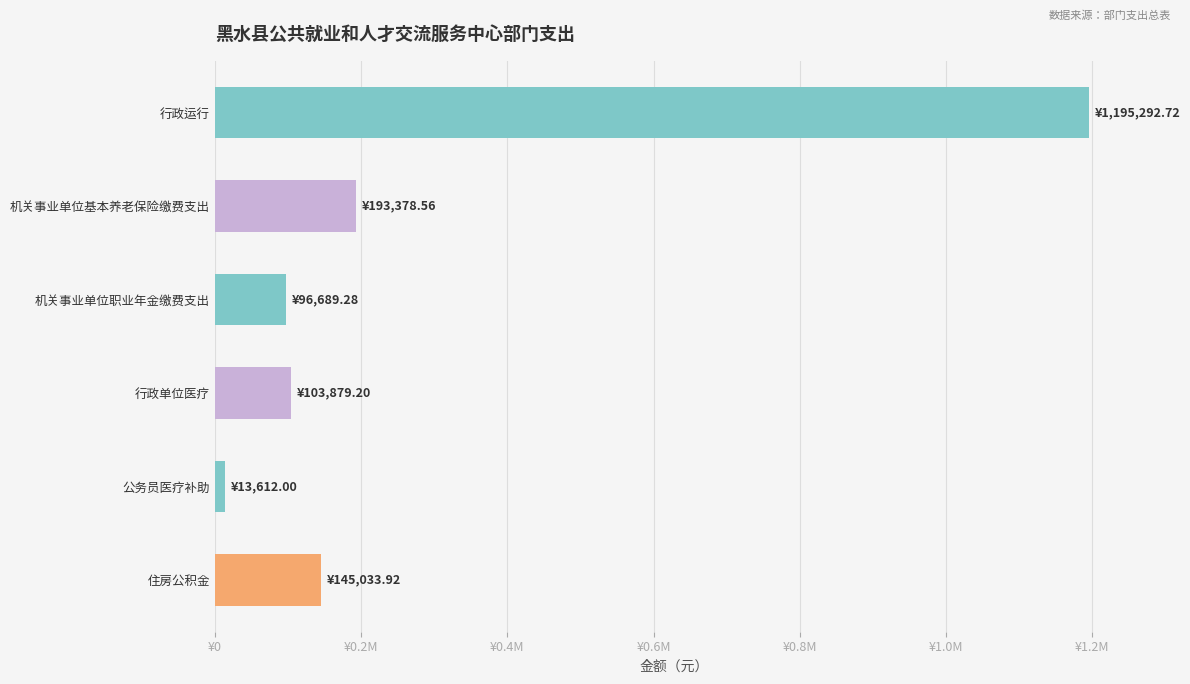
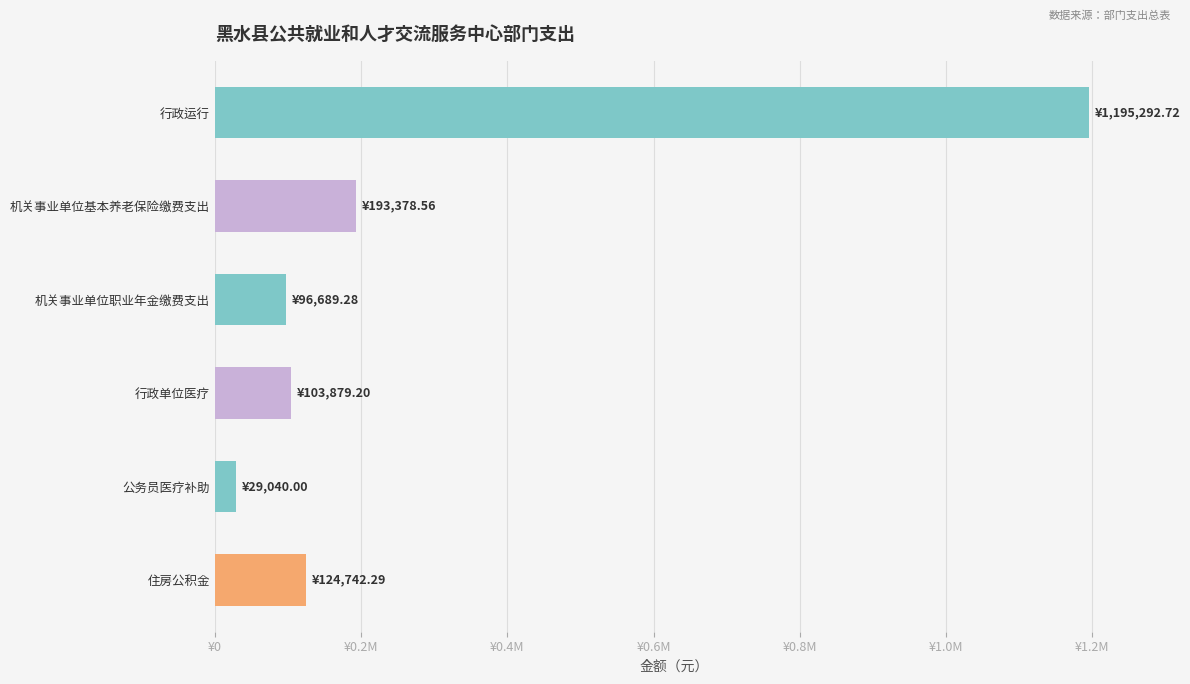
  {
    "行政运行": "¥1,195,292.72",
    "机关事业单位基本养老保险缴费支出": "¥193,378.56",
    "机关事业单位职业年金缴费支出": "¥96,689.28",
    "行政单位医疗": "¥103,879.20",
-   "公务员医疗补助": "¥13,612.00",
-   "住房公积金": "¥145,033.92"
+   "公务员医疗补助": "¥29,040.00",
+   "住房公积金": "¥124,742.29"
  }
